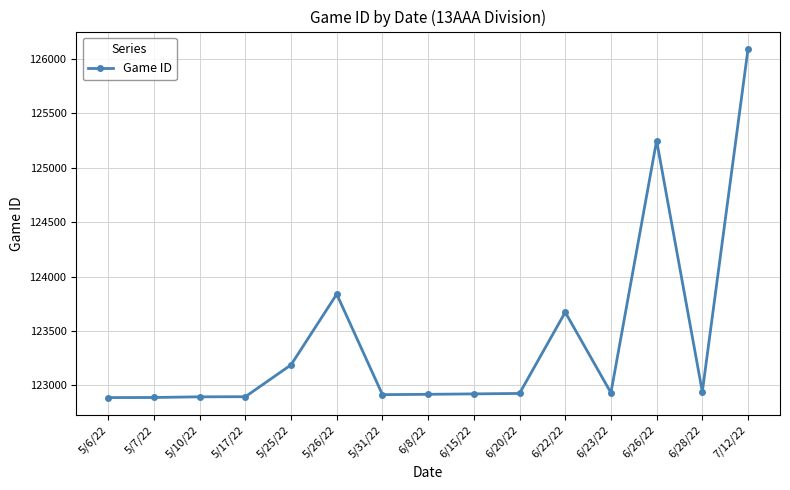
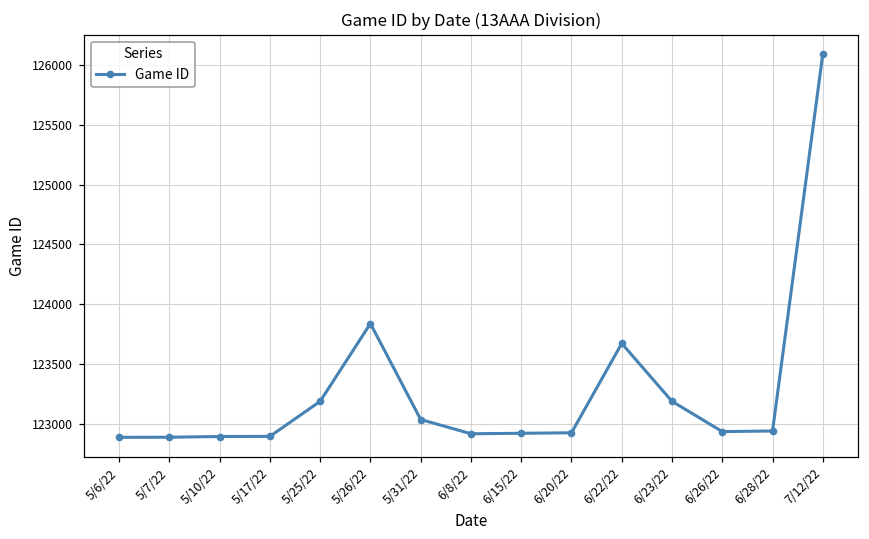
  {
    "5/6/22": 122890,
    "5/7/22": 122890,
    "5/10/22": 122900,
    "5/17/22": 122900,
    "5/25/22": 123190,
    "5/26/22": 123840,
-   "5/31/22": 122920,
+   "5/31/22": 123040,
    "6/8/22": 122920,
    "6/15/22": 122920,
    "6/20/22": 122930,
    "6/22/22": 123670,
-   "6/23/22": 122930,
-   "6/26/22": 125250,
+   "6/23/22": 123190,
+   "6/26/22": 122940,
    "6/28/22": 122940,
    "7/12/22": 126090
  }
